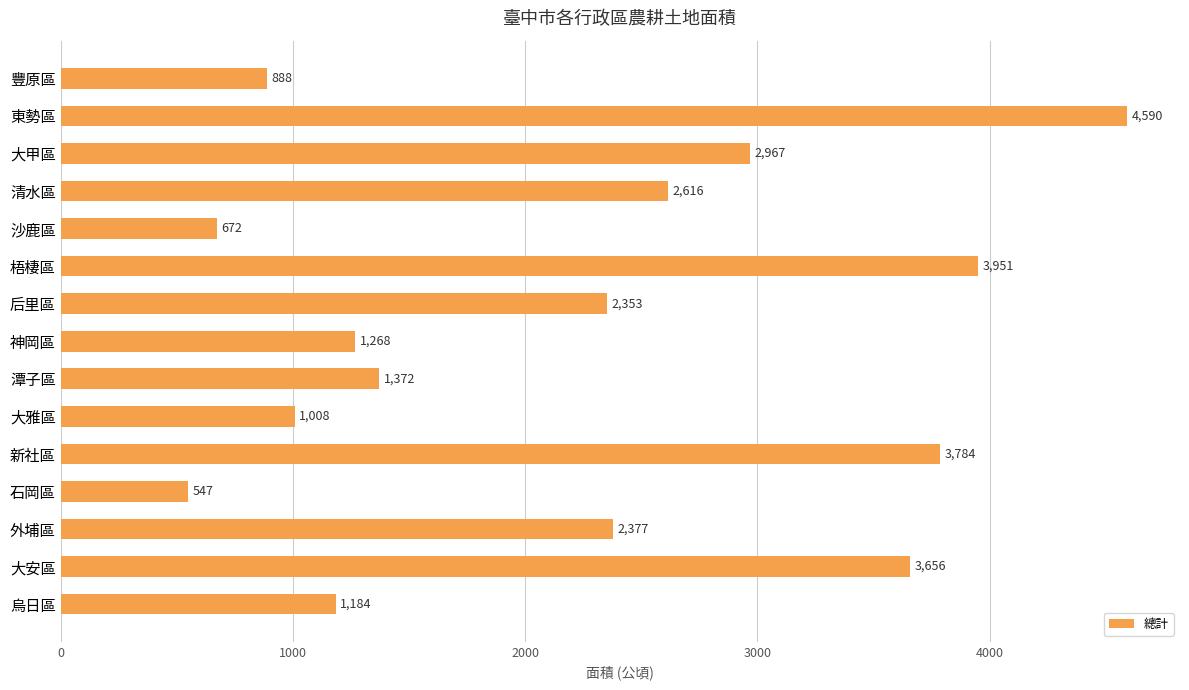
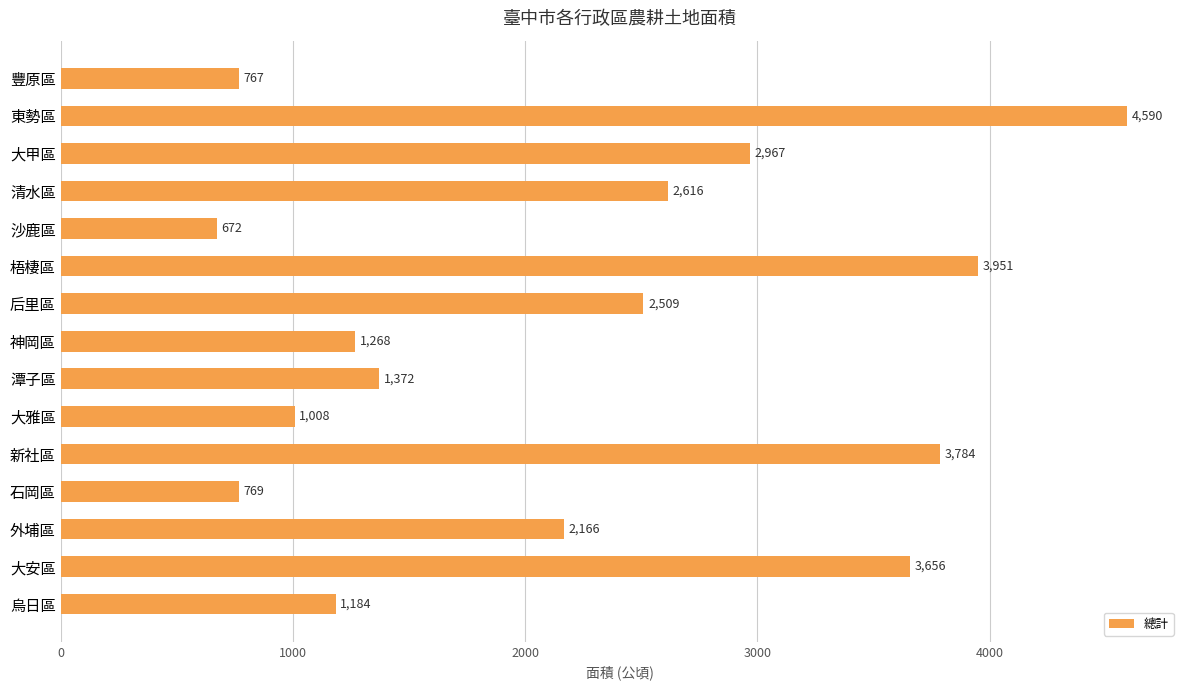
  {
-   "豐原區": "888",
+   "豐原區": "767",
    "東勢區": "4,590",
    "大甲區": "2,967",
    "清水區": "2,616",
    "沙鹿區": "672",
    "梧棲區": "3,951",
-   "后里區": "2,353",
+   "后里區": "2,509",
    "神岡區": "1,268",
    "潭子區": "1,372",
    "大雅區": "1,008",
    "新社區": "3,784",
-   "石岡區": "547",
-   "外埔區": "2,377",
+   "石岡區": "769",
+   "外埔區": "2,166",
    "大安區": "3,656",
    "烏日區": "1,184"
  }
